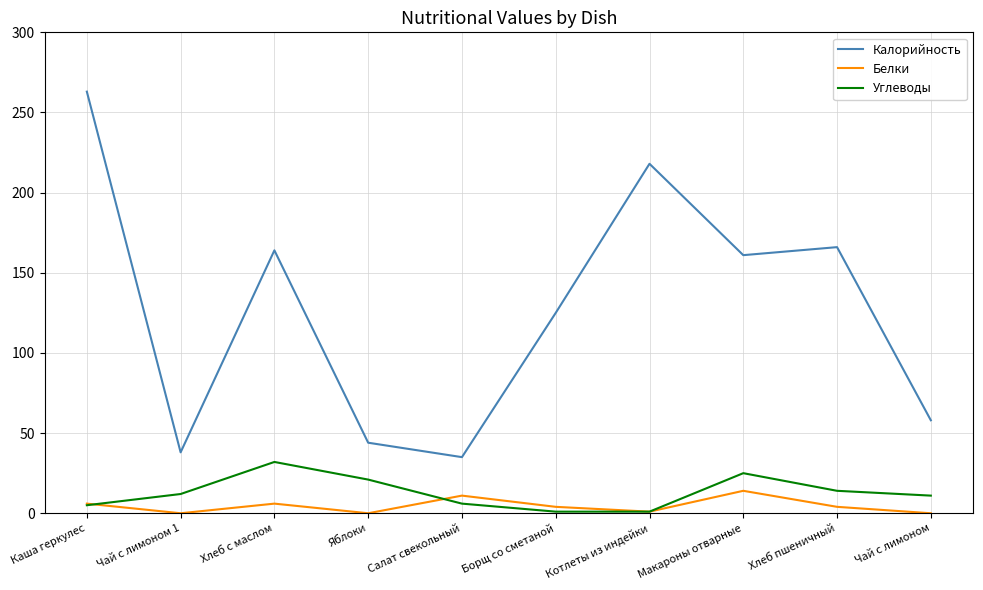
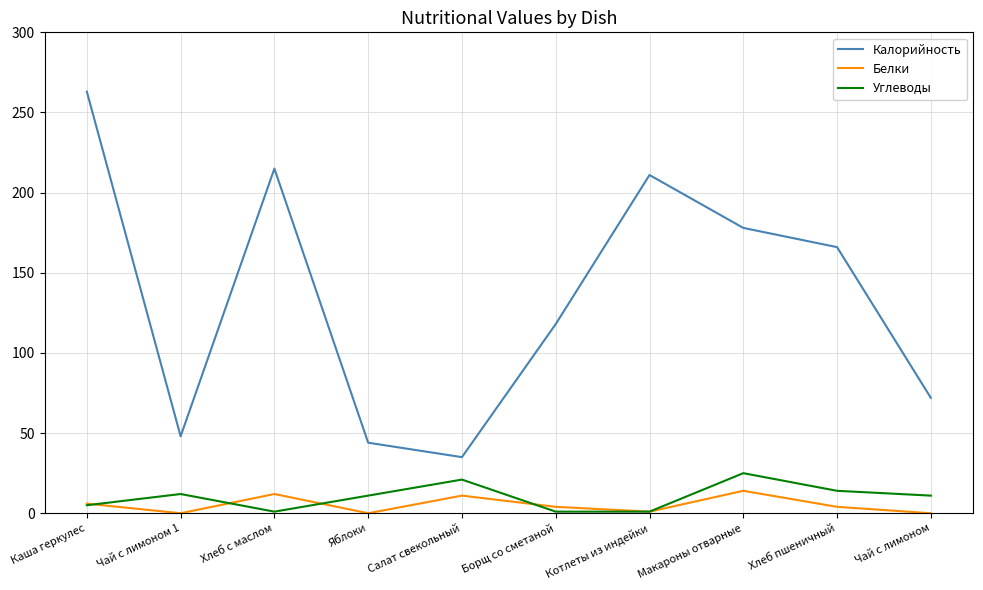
  {
    "Калорийность": {
      "Каша геркулес": 263,
-     "Чай с лимоном 1": 38,
-     "Хлеб с маслом": 164,
+     "Чай с лимоном 1": 48,
+     "Хлеб с маслом": 215,
      "Яблоки": 44,
      "Салат свекольный": 35,
-     "Борщ со сметаной": 125,
-     "Котлеты из индейки": 218,
-     "Макароны отварные": 161,
+     "Борщ со сметаной": 118,
+     "Котлеты из индейки": 211,
+     "Макароны отварные": 178,
      "Хлеб пшеничный": 166,
-     "Чай с лимоном": 58
+     "Чай с лимоном": 72
    },
    "Белки": {
      "Чай с лимоном 1": 0,
-     "Хлеб с маслом": 6,
+     "Хлеб с маслом": 12,
      "Яблоки": 0,
      "Салат свекольный": 11,
      "Борщ со сметаной": 4,
      "Макароны отварные": 14,
      "Хлеб пшеничный": 4,
      "Чай с лимоном": 0
    },
    "Углеводы": {
      "Чай с лимоном 1": 12,
-     "Хлеб с маслом": 32,
-     "Яблоки": 21,
-     "Салат свекольный": 6,
+     "Хлеб с маслом": 1,
+     "Яблоки": 11,
+     "Салат свекольный": 21,
      "Борщ со сметаной": 1,
      "Макароны отварные": 25,
      "Хлеб пшеничный": 14,
      "Чай с лимоном": 11
    }
  }
